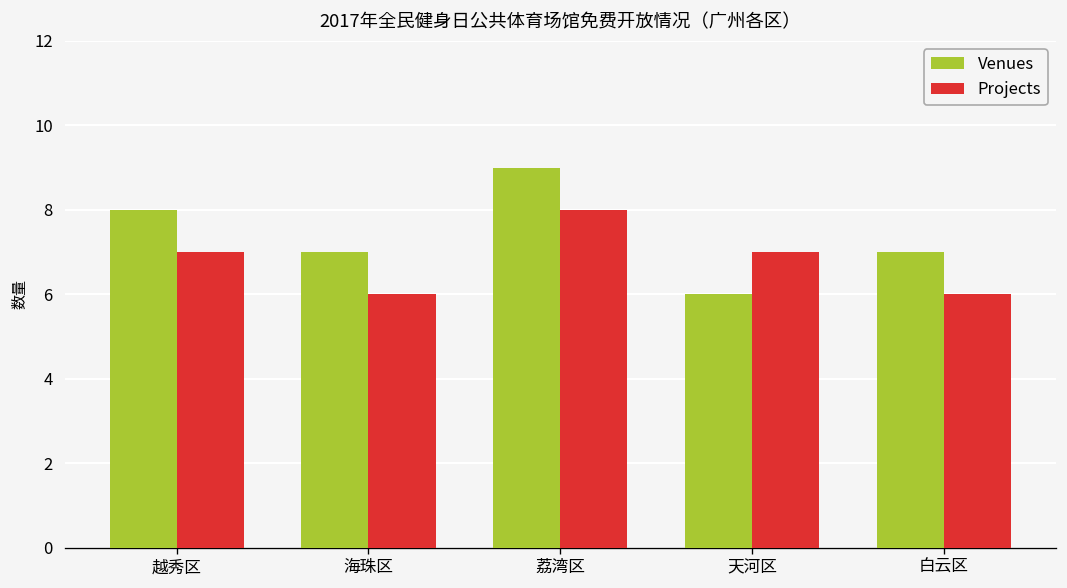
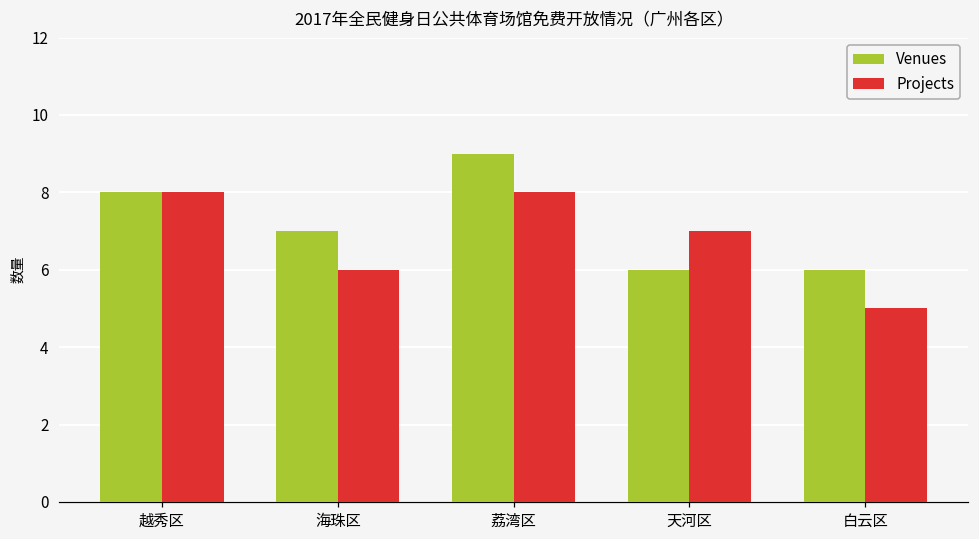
  {
    "Venues": {
      "越秀区": 8,
      "海珠区": 7,
      "荔湾区": 9,
      "天河区": 6,
-     "白云区": 7
+     "白云区": 6
    },
    "Projects": {
-     "越秀区": 7,
+     "越秀区": 8,
      "海珠区": 6,
      "荔湾区": 8,
      "天河区": 7,
-     "白云区": 6
+     "白云区": 5
    }
  }
